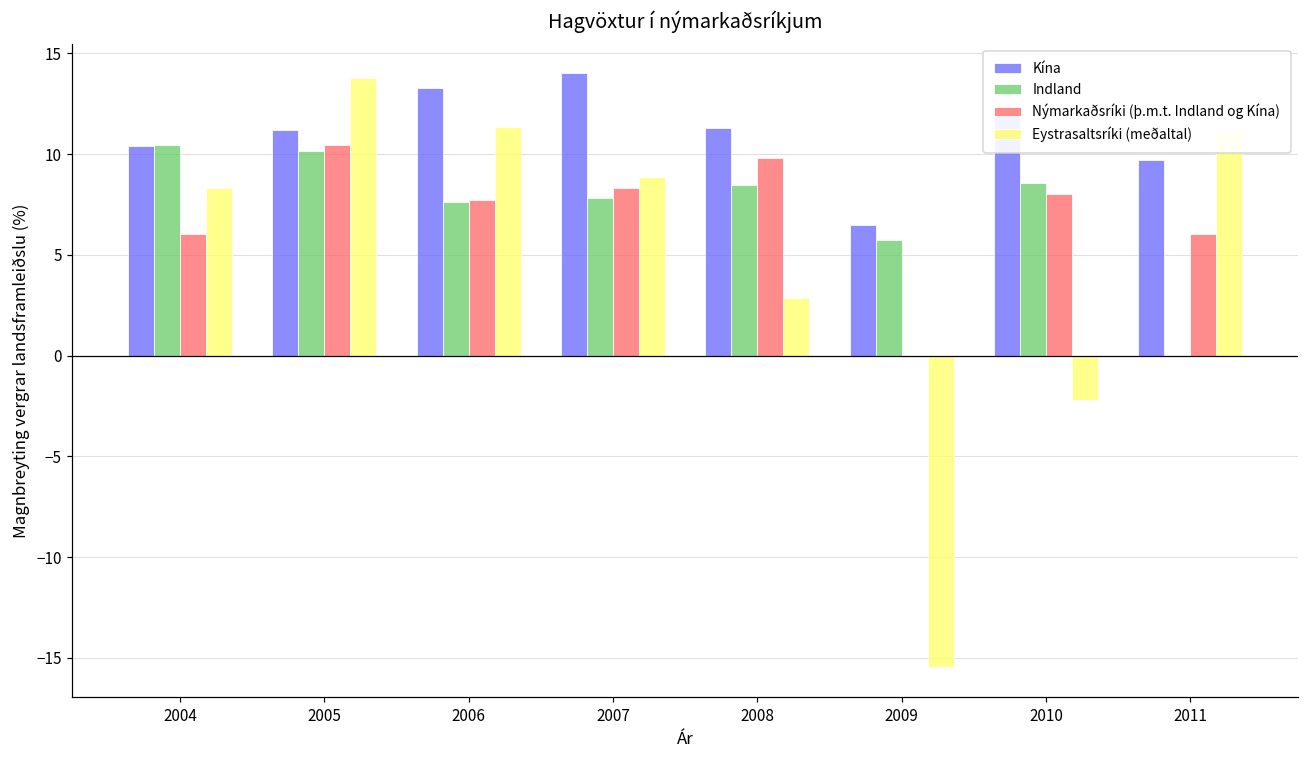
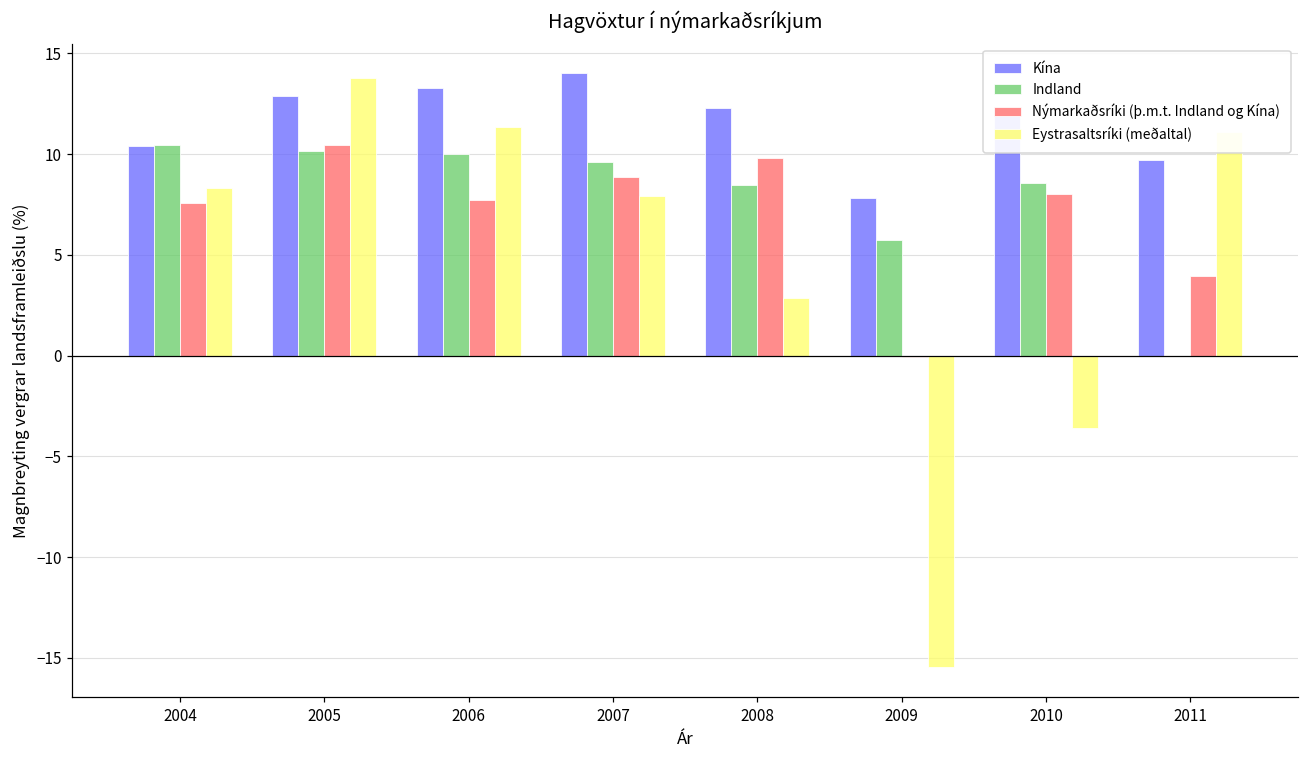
  {
    "Kína": {
      "2004": 10.4,
-     "2005": 11.2,
+     "2005": 12.9,
      "2006": 13.3,
      "2007": 14.0,
-     "2008": 11.3,
-     "2009": 6.5,
+     "2008": 12.3,
+     "2009": 7.8,
      "2011": 9.7
    },
    "Indland": {
      "2004": 10.5,
      "2005": 10.2,
-     "2006": 7.6,
-     "2007": 7.8,
+     "2006": 10.0,
+     "2007": 9.6,
      "2008": 8.5,
      "2009": 5.8,
      "2010": 8.6,
      "2011": 0.0
    },
    "Nýmarkaðsríki (þ.m.t. Indland og Kína)": {
-     "2004": 6.1,
+     "2004": 7.6,
      "2005": 10.5,
      "2006": 7.7,
-     "2007": 8.3,
+     "2007": 8.9,
      "2008": 9.8,
      "2010": 8.0,
-     "2011": 6.0
+     "2011": 4.0
    },
    "Eystrasaltsríki (meðaltal)": {
      "2004": 8.3,
      "2005": 13.8,
      "2006": 11.3,
-     "2007": 8.9,
+     "2007": 7.9,
      "2008": 2.9,
      "2009": -15.5,
-     "2010": -2.2
+     "2010": -3.6
    }
  }
